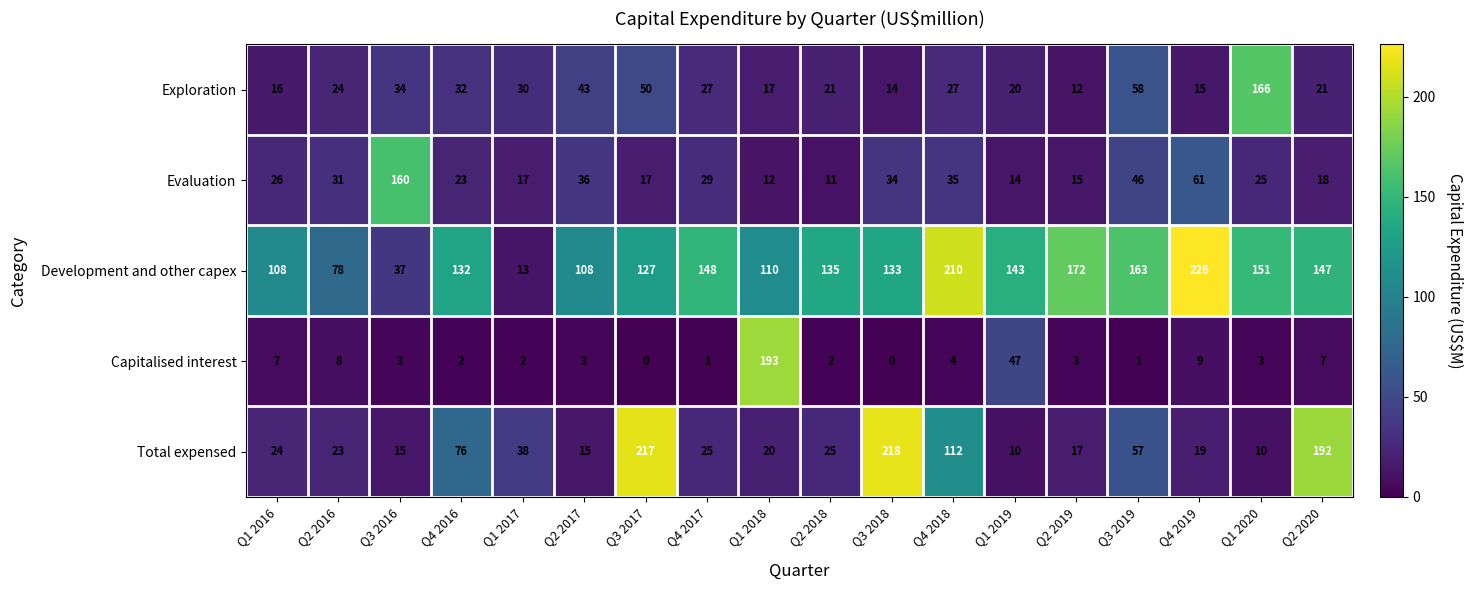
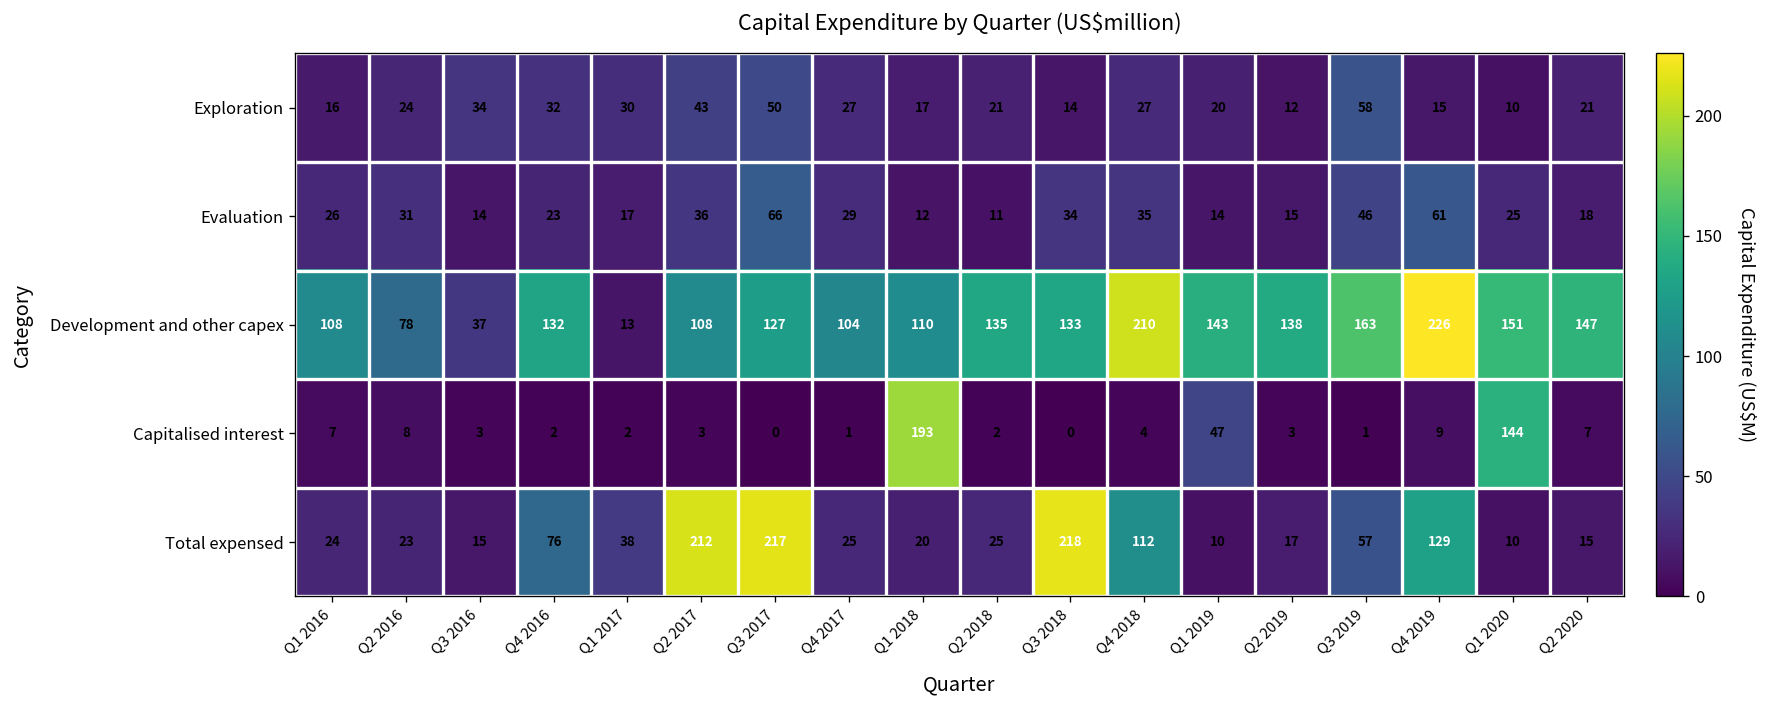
  {
    "Exploration": {
      "Q1 2016": 16,
      "Q2 2016": 24,
      "Q3 2016": 34,
      "Q4 2016": 32,
      "Q1 2017": 30,
      "Q2 2017": 43,
      "Q3 2017": 50,
      "Q4 2017": 27,
      "Q1 2018": 17,
      "Q2 2018": 21,
      "Q3 2018": 14,
      "Q4 2018": 27,
      "Q1 2019": 20,
      "Q2 2019": 12,
      "Q3 2019": 58,
      "Q4 2019": 15,
-     "Q1 2020": 166,
+     "Q1 2020": 10,
      "Q2 2020": 21
    },
    "Evaluation": {
      "Q1 2016": 26,
      "Q2 2016": 31,
-     "Q3 2016": 160,
+     "Q3 2016": 14,
      "Q4 2016": 23,
      "Q1 2017": 17,
      "Q2 2017": 36,
-     "Q3 2017": 17,
+     "Q3 2017": 66,
      "Q4 2017": 29,
      "Q1 2018": 12,
      "Q2 2018": 11,
      "Q3 2018": 34,
      "Q4 2018": 35,
      "Q1 2019": 14,
      "Q2 2019": 15,
      "Q3 2019": 46,
      "Q4 2019": 61,
      "Q1 2020": 25,
      "Q2 2020": 18
    },
    "Development and other capex": {
      "Q1 2016": 108,
      "Q2 2016": 78,
      "Q3 2016": 37,
      "Q4 2016": 132,
      "Q1 2017": 13,
      "Q2 2017": 108,
      "Q3 2017": 127,
-     "Q4 2017": 148,
+     "Q4 2017": 104,
      "Q1 2018": 110,
      "Q2 2018": 135,
      "Q3 2018": 133,
      "Q4 2018": 210,
      "Q1 2019": 143,
-     "Q2 2019": 172,
+     "Q2 2019": 138,
      "Q3 2019": 163,
      "Q4 2019": 226,
      "Q1 2020": 151,
      "Q2 2020": 147
    },
    "Capitalised interest": {
      "Q1 2016": 7,
      "Q2 2016": 8,
      "Q3 2016": 3,
      "Q4 2016": 2,
      "Q1 2017": 2,
      "Q2 2017": 3,
      "Q3 2017": 0,
      "Q4 2017": 1,
      "Q1 2018": 193,
      "Q2 2018": 2,
      "Q3 2018": 0,
      "Q4 2018": 4,
      "Q1 2019": 47,
      "Q2 2019": 3,
      "Q3 2019": 1,
      "Q4 2019": 9,
-     "Q1 2020": 3,
+     "Q1 2020": 144,
      "Q2 2020": 7
    },
    "Total expensed": {
      "Q1 2016": 24,
      "Q2 2016": 23,
      "Q3 2016": 15,
      "Q4 2016": 76,
      "Q1 2017": 38,
-     "Q2 2017": 15,
+     "Q2 2017": 212,
      "Q3 2017": 217,
      "Q4 2017": 25,
      "Q1 2018": 20,
      "Q2 2018": 25,
      "Q3 2018": 218,
      "Q4 2018": 112,
      "Q1 2019": 10,
      "Q2 2019": 17,
      "Q3 2019": 57,
-     "Q4 2019": 19,
+     "Q4 2019": 129,
      "Q1 2020": 10,
-     "Q2 2020": 192
+     "Q2 2020": 15
    }
  }
